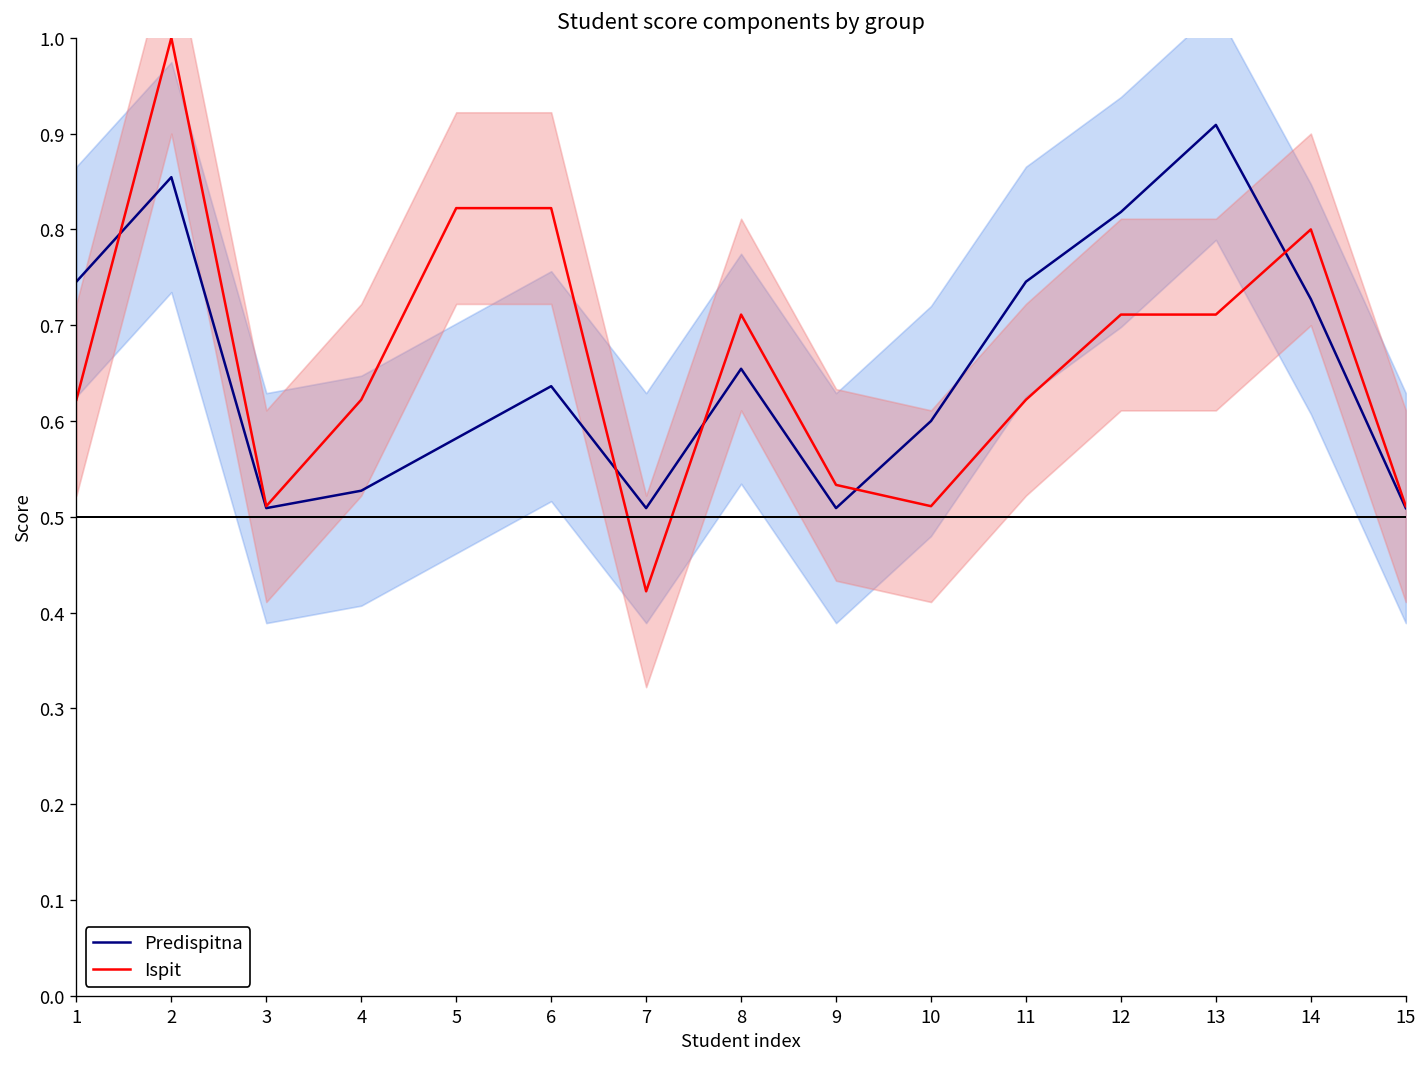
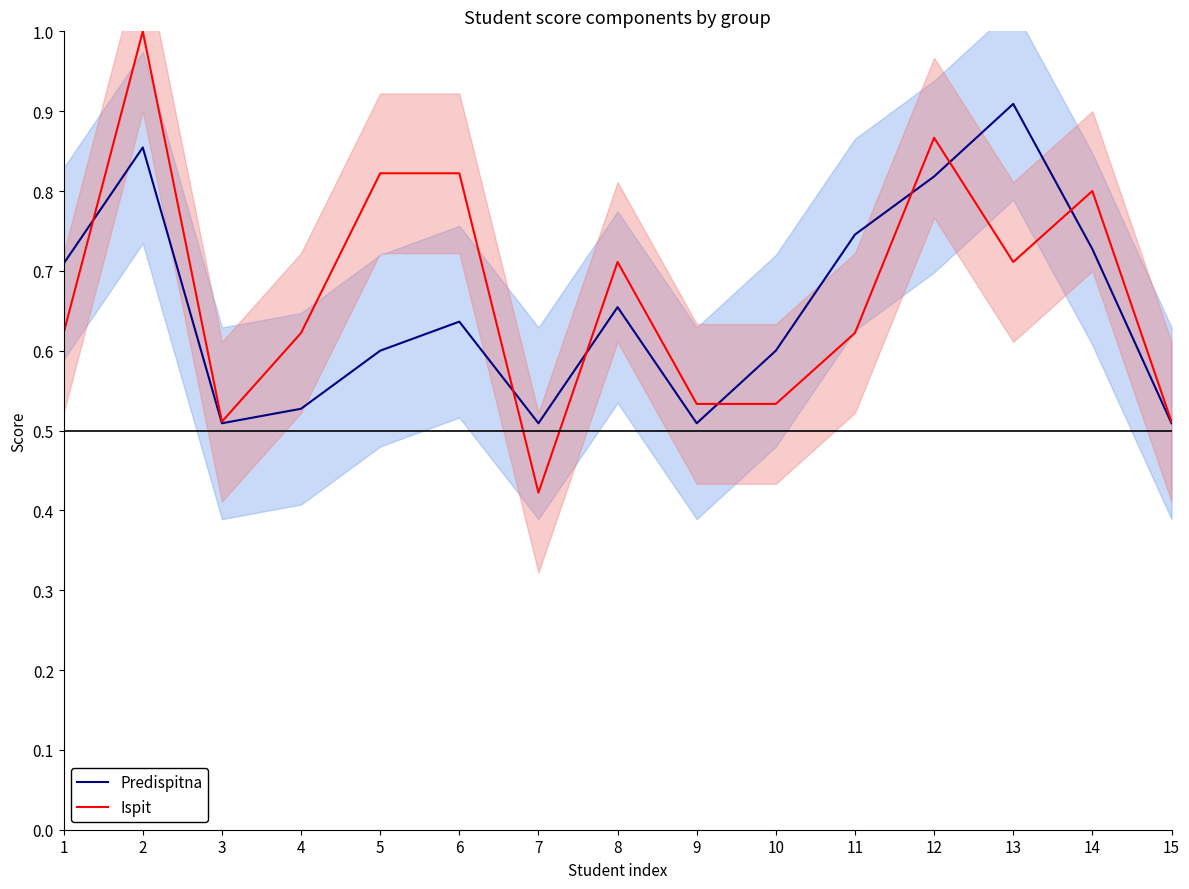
  {
    "Predispitna": {
-     "1": 0.75,
+     "1": 0.71,
      "2": 0.85,
      "4": 0.53,
-     "5": 0.58,
+     "5": 0.60,
      "6": 0.64,
      "7": 0.51,
      "8": 0.65,
      "9": 0.51,
      "10": 0.60,
      "11": 0.75,
      "12": 0.82,
      "13": 0.91,
      "14": 0.73
    },
    "Ispit": {
      "1": 0.62,
      "2": 1.00,
      "4": 0.62,
      "5": 0.82,
      "6": 0.82,
      "7": 0.42,
      "8": 0.71,
      "9": 0.53,
-     "10": 0.51,
+     "10": 0.53,
      "11": 0.62,
-     "12": 0.71,
+     "12": 0.87,
      "13": 0.71,
      "14": 0.80
    }
  }
